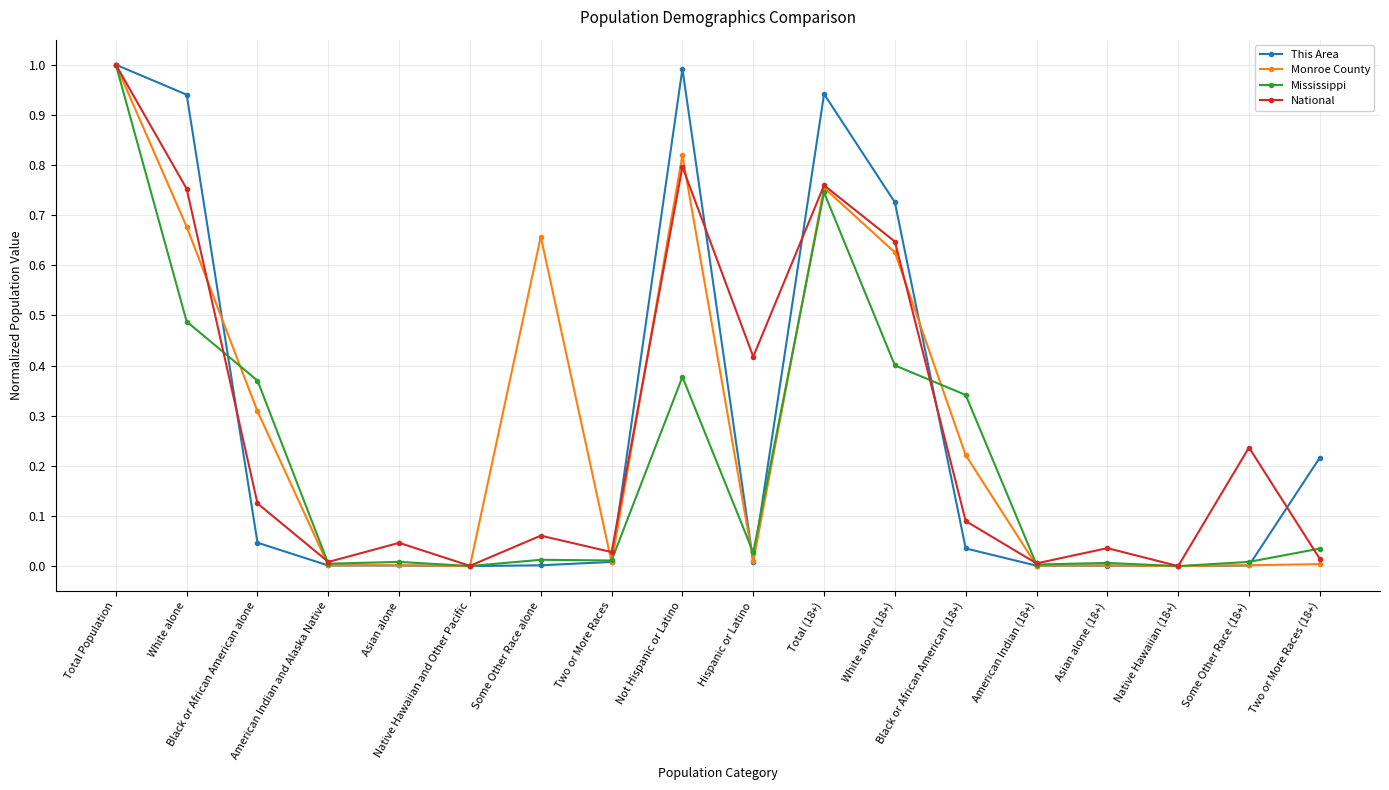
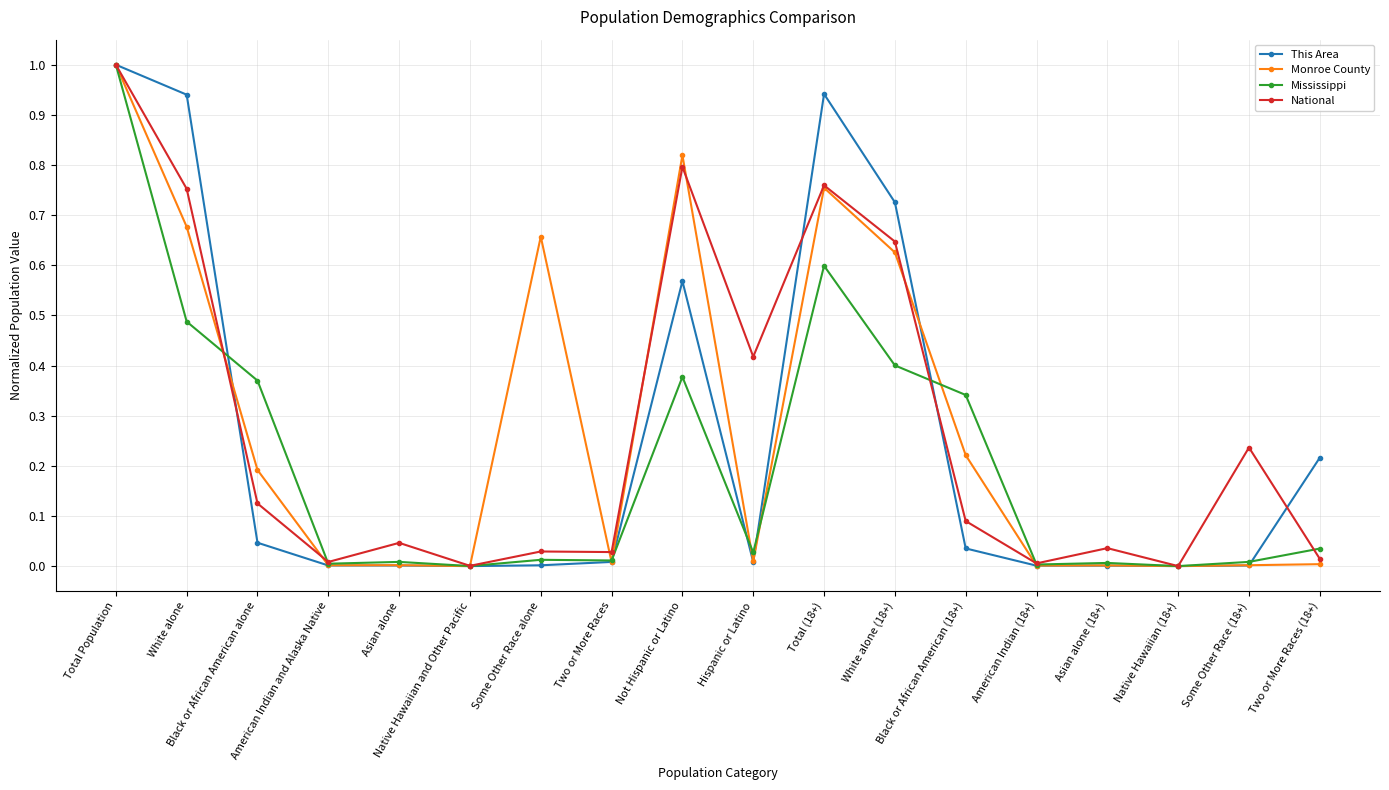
  {
    "This Area": {
      "White alone": 0.94,
      "Black or African American alone": 0.05,
      "Some Other Race alone": 0.00,
-     "Not Hispanic or Latino": 0.99,
+     "Not Hispanic or Latino": 0.57,
      "Total (18+)": 0.94,
      "White alone (18+)": 0.73,
      "Black or African American (18+)": 0.04,
      "Two or More Races (18+)": 0.22
    },
    "Monroe County": {
      "White alone": 0.68,
-     "Black or African American alone": 0.31,
+     "Black or African American alone": 0.19,
      "Some Other Race alone": 0.66,
      "Not Hispanic or Latino": 0.82,
      "White alone (18+)": 0.63,
      "Black or African American (18+)": 0.22,
      "Two or More Races (18+)": 0.00
    },
    "Mississippi": {
      "White alone": 0.49,
      "Black or African American alone": 0.37,
      "Asian alone": 0.01,
      "Some Other Race alone": 0.01,
      "Not Hispanic or Latino": 0.38,
      "Hispanic or Latino": 0.03,
-     "Total (18+)": 0.75,
+     "Total (18+)": 0.60,
      "White alone (18+)": 0.40,
      "Black or African American (18+)": 0.34,
      "Some Other Race (18+)": 0.01,
      "Two or More Races (18+)": 0.03
    },
    "National": {
      "White alone": 0.75,
      "Black or African American alone": 0.13,
      "Asian alone": 0.05,
-     "Some Other Race alone": 0.06,
+     "Some Other Race alone": 0.03,
      "Two or More Races": 0.03,
      "Not Hispanic or Latino": 0.80,
      "Hispanic or Latino": 0.42,
      "White alone (18+)": 0.65,
      "Black or African American (18+)": 0.09,
      "Asian alone (18+)": 0.04,
      "Some Other Race (18+)": 0.24,
      "Two or More Races (18+)": 0.01
    }
  }
